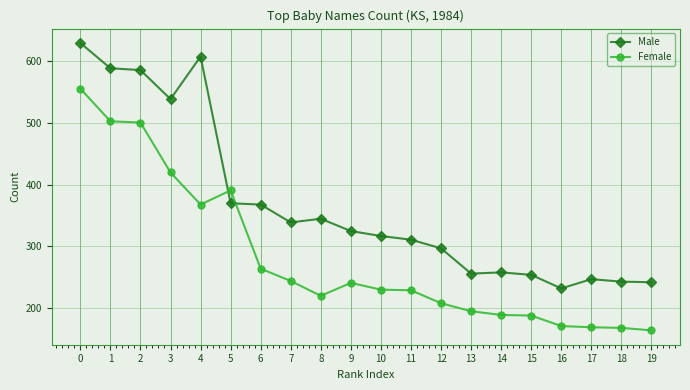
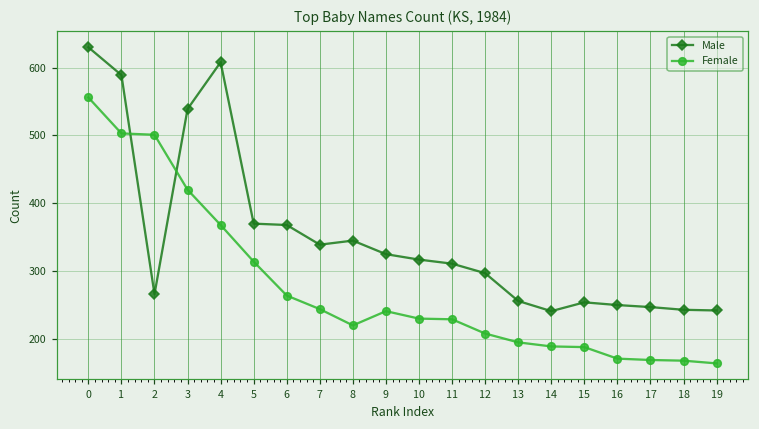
  {
    "Male": {
      "0": 630,
      "1": 590,
-     "2": 590,
+     "2": 270,
      "3": 540,
      "4": 610,
      "5": 370,
      "6": 370,
      "7": 340,
      "8": 350,
      "9": 330,
      "10": 320,
      "11": 310,
      "12": 300,
      "13": 260,
-     "14": 260,
+     "14": 240,
      "15": 250,
-     "16": 230,
+     "16": 250,
      "17": 250,
      "18": 240,
      "19": 240
    },
    "Female": {
      "0": 560,
      "1": 500,
      "2": 500,
      "3": 420,
      "4": 370,
-     "5": 390,
+     "5": 310,
      "6": 260,
      "7": 240,
      "8": 220,
      "9": 240,
      "10": 230,
      "11": 230,
      "12": 210,
      "13": 200,
      "14": 190,
      "15": 190,
      "16": 170,
      "17": 170,
      "18": 170,
      "19": 160
    }
  }
